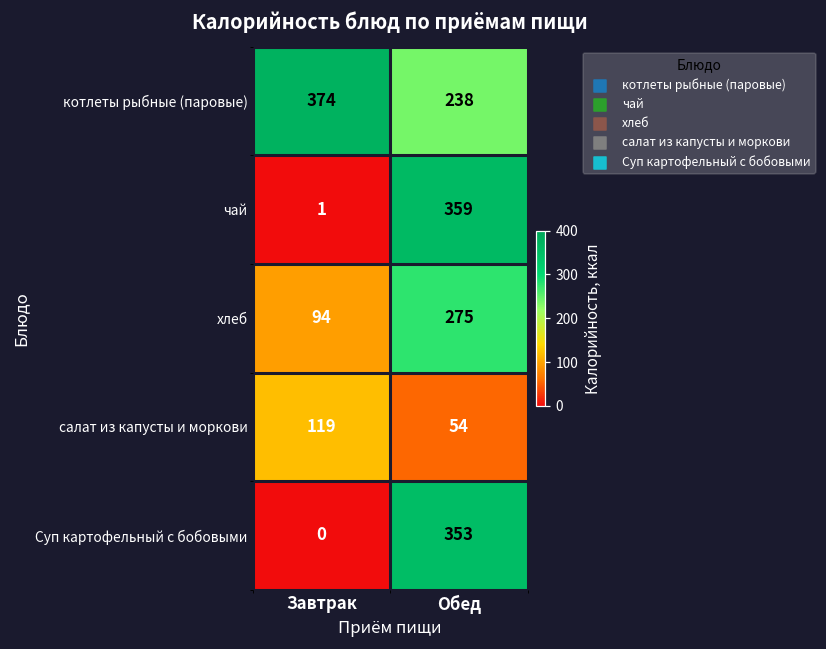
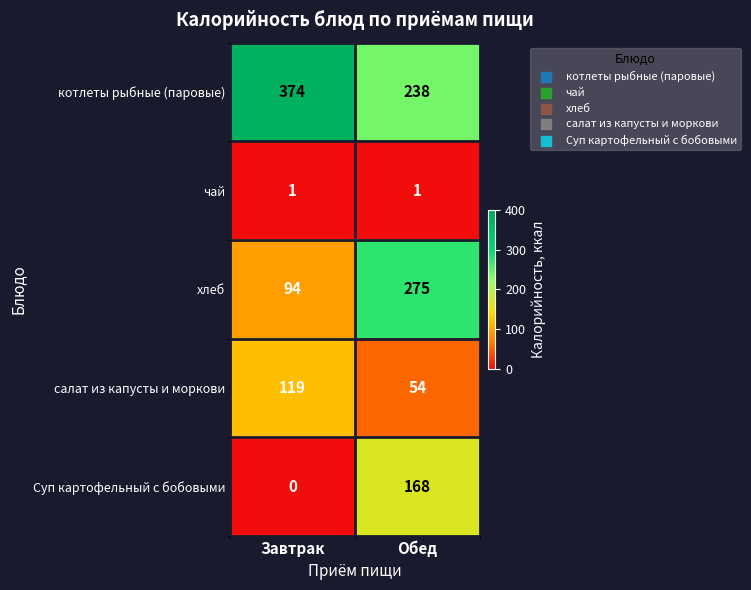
  {
    "котлеты рыбные (паровые)": {
      "Завтрак": 374,
      "Обед": 238
    },
    "чай": {
      "Завтрак": 1,
-     "Обед": 359
+     "Обед": 1
    },
    "хлеб": {
      "Завтрак": 94,
      "Обед": 275
    },
    "салат из капусты и моркови": {
      "Завтрак": 119,
      "Обед": 54
    },
    "Суп картофельный с бобовыми": {
      "Завтрак": 0,
-     "Обед": 353
+     "Обед": 168
    }
  }
